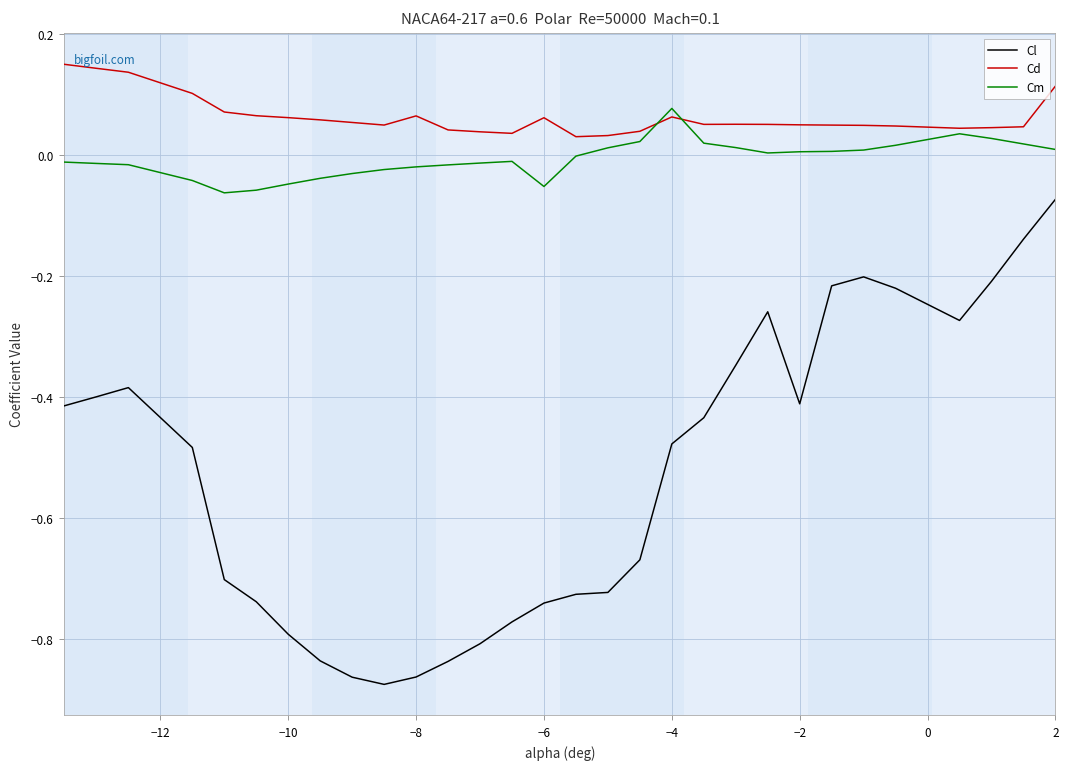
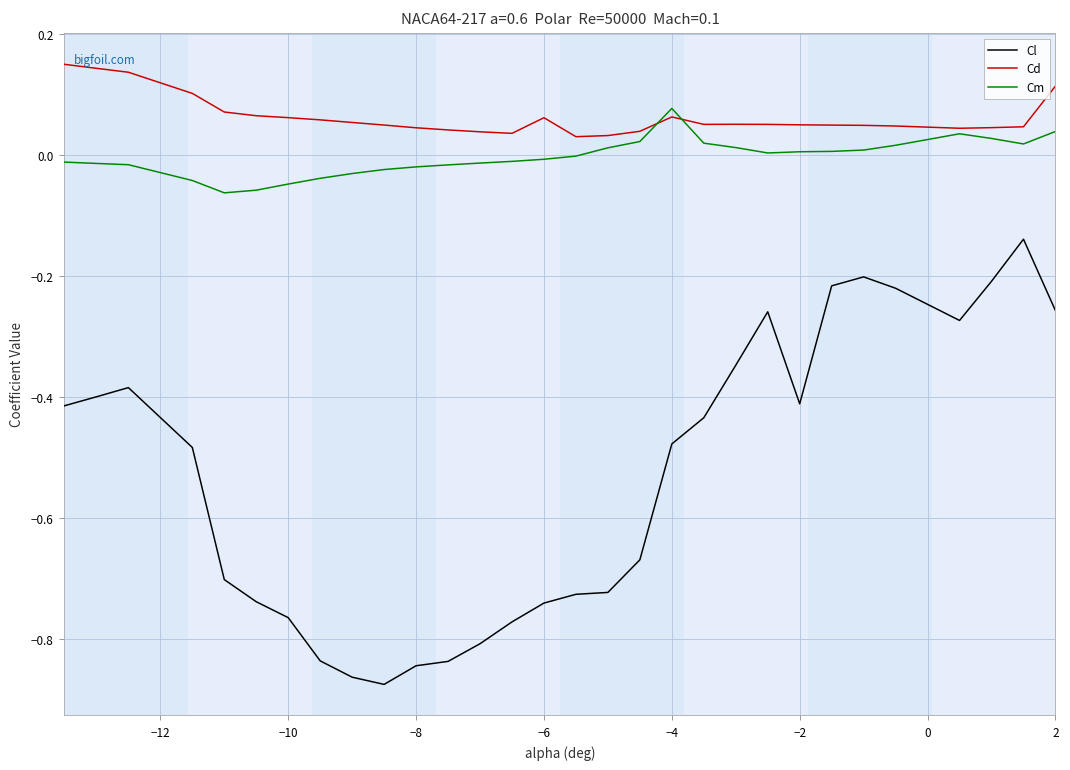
  {
    "Cl": {
-     "−10": -0.79,
-     "−8": -0.86,
+     "−10": -0.76,
+     "−8": -0.84,
      "−6": -0.74,
      "−4": -0.48,
      "−2": -0.41,
-     "2": -0.07
+     "2": -0.26
    },
    "Cd": {
      "−10": 0.06,
-     "−8": 0.07,
+     "−8": 0.05,
      "−6": 0.06,
      "−4": 0.06,
      "−2": 0.05,
      "2": 0.11
    },
    "Cm": {
      "−10": -0.05,
      "−8": -0.02,
-     "−6": -0.05,
+     "−6": -0.01,
      "−4": 0.08,
      "−2": 0.01,
-     "2": 0.01
+     "2": 0.04
    }
  }
